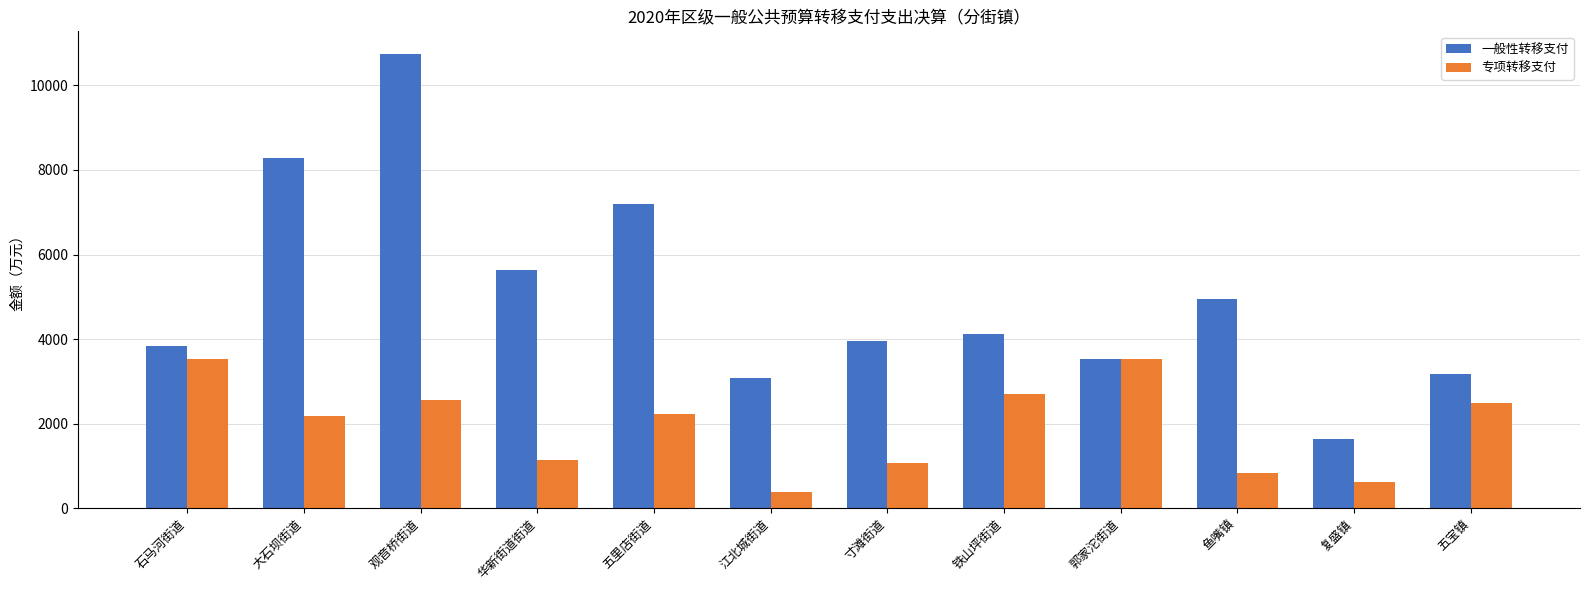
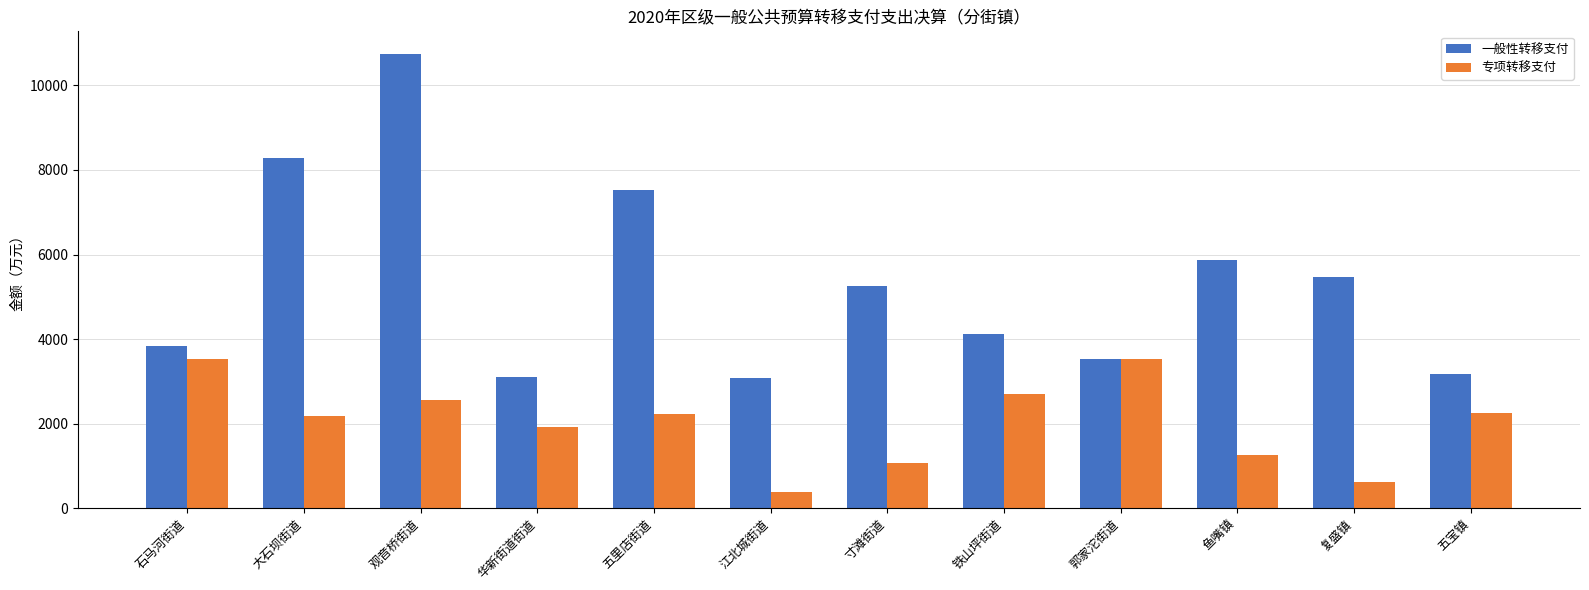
  {
    "一般性转移支付": {
      "石马河街道": 3800,
      "大石坝街道": 8300,
      "观音桥街道": 10700,
-     "华新街道街道": 5600,
-     "五里店街道": 7200,
+     "华新街道街道": 3100,
+     "五里店街道": 7500,
      "江北城街道": 3100,
-     "寸滩街道": 4000,
+     "寸滩街道": 5300,
      "铁山坪街道": 4100,
      "郭家沱街道": 3500,
-     "鱼嘴镇": 4900,
-     "复盛镇": 1600,
+     "鱼嘴镇": 5900,
+     "复盛镇": 5500,
      "五宝镇": 3200
    },
    "专项转移支付": {
      "石马河街道": 3500,
      "大石坝街道": 2200,
      "观音桥街道": 2600,
-     "华新街道街道": 1100,
+     "华新街道街道": 1900,
      "五里店街道": 2200,
      "江北城街道": 400,
      "寸滩街道": 1100,
      "铁山坪街道": 2700,
      "郭家沱街道": 3500,
-     "鱼嘴镇": 800,
+     "鱼嘴镇": 1200,
      "复盛镇": 600,
-     "五宝镇": 2500
+     "五宝镇": 2300
    }
  }
